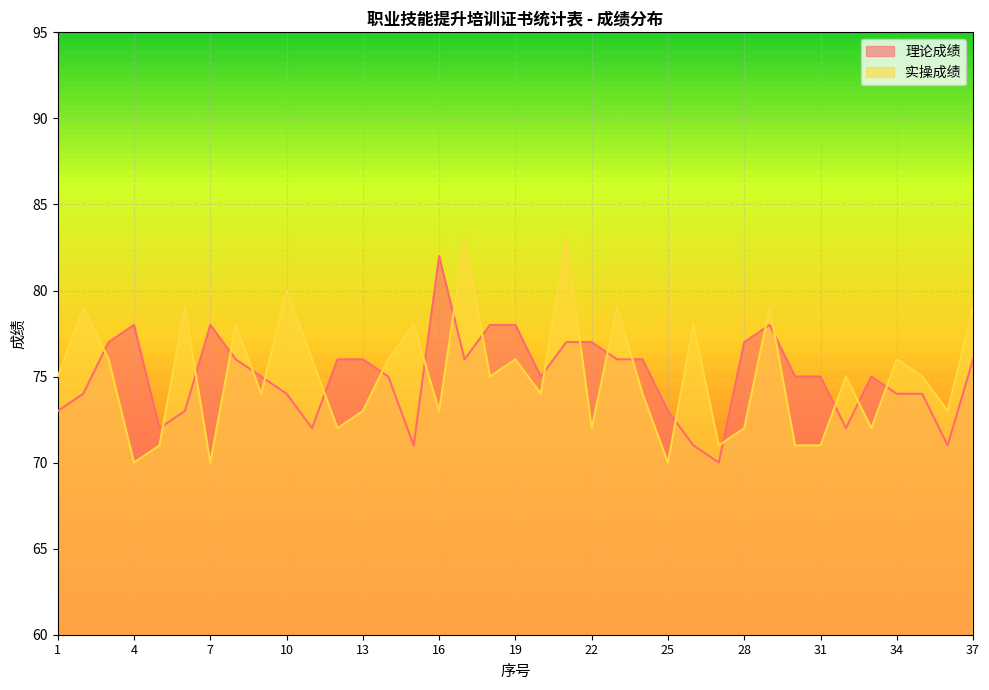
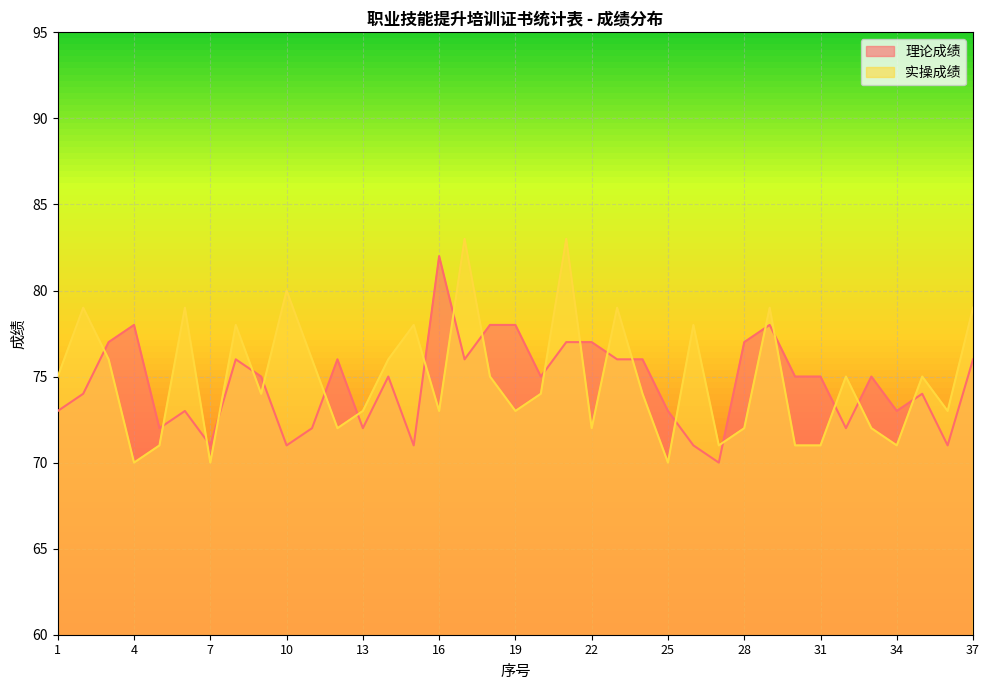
  {
    "理论成绩": {
      "1": 73,
      "4": 78,
-     "7": 78,
-     "10": 74,
-     "13": 76,
+     "7": 71,
+     "10": 71,
+     "13": 72,
      "16": 82,
      "19": 78,
      "22": 77,
      "25": 73,
      "28": 77,
      "31": 75,
-     "34": 74,
+     "34": 73,
      "37": 76
    },
    "实操成绩": {
      "1": 75,
      "4": 70,
      "7": 70,
      "10": 80,
      "13": 73,
      "16": 73,
-     "19": 76,
+     "19": 73,
      "22": 72,
      "25": 70,
      "28": 72,
      "31": 71,
-     "34": 76,
+     "34": 71,
      "37": 79
    }
  }
